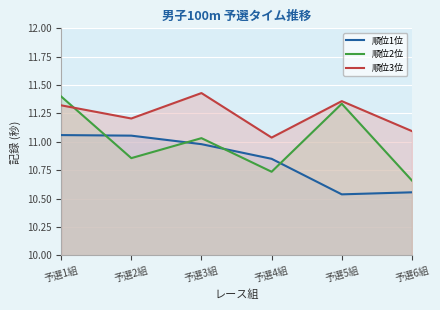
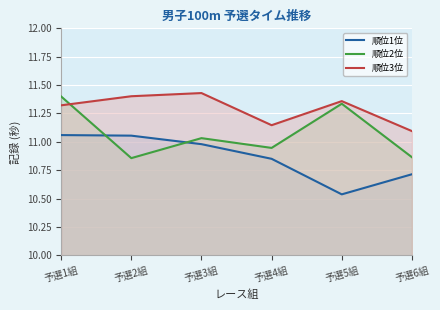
  {
    "順位1位": {
      "予選1組": 11.06,
      "予選2組": 11.06,
      "予選3組": 10.98,
      "予選4組": 10.85,
      "予選5組": 10.54,
-     "予選6組": 10.56
+     "予選6組": 10.72
    },
    "順位2位": {
      "予選1組": 11.40,
      "予選2組": 10.86,
      "予選3組": 11.03,
-     "予選4組": 10.74,
+     "予選4組": 10.95,
      "予選5組": 11.34,
-     "予選6組": 10.66
+     "予選6組": 10.87
    },
    "順位3位": {
      "予選1組": 11.32,
-     "予選2組": 11.21,
+     "予選2組": 11.40,
      "予選3組": 11.43,
-     "予選4組": 11.04,
+     "予選4組": 11.15,
      "予選5組": 11.36,
      "予選6組": 11.10
    }
  }
